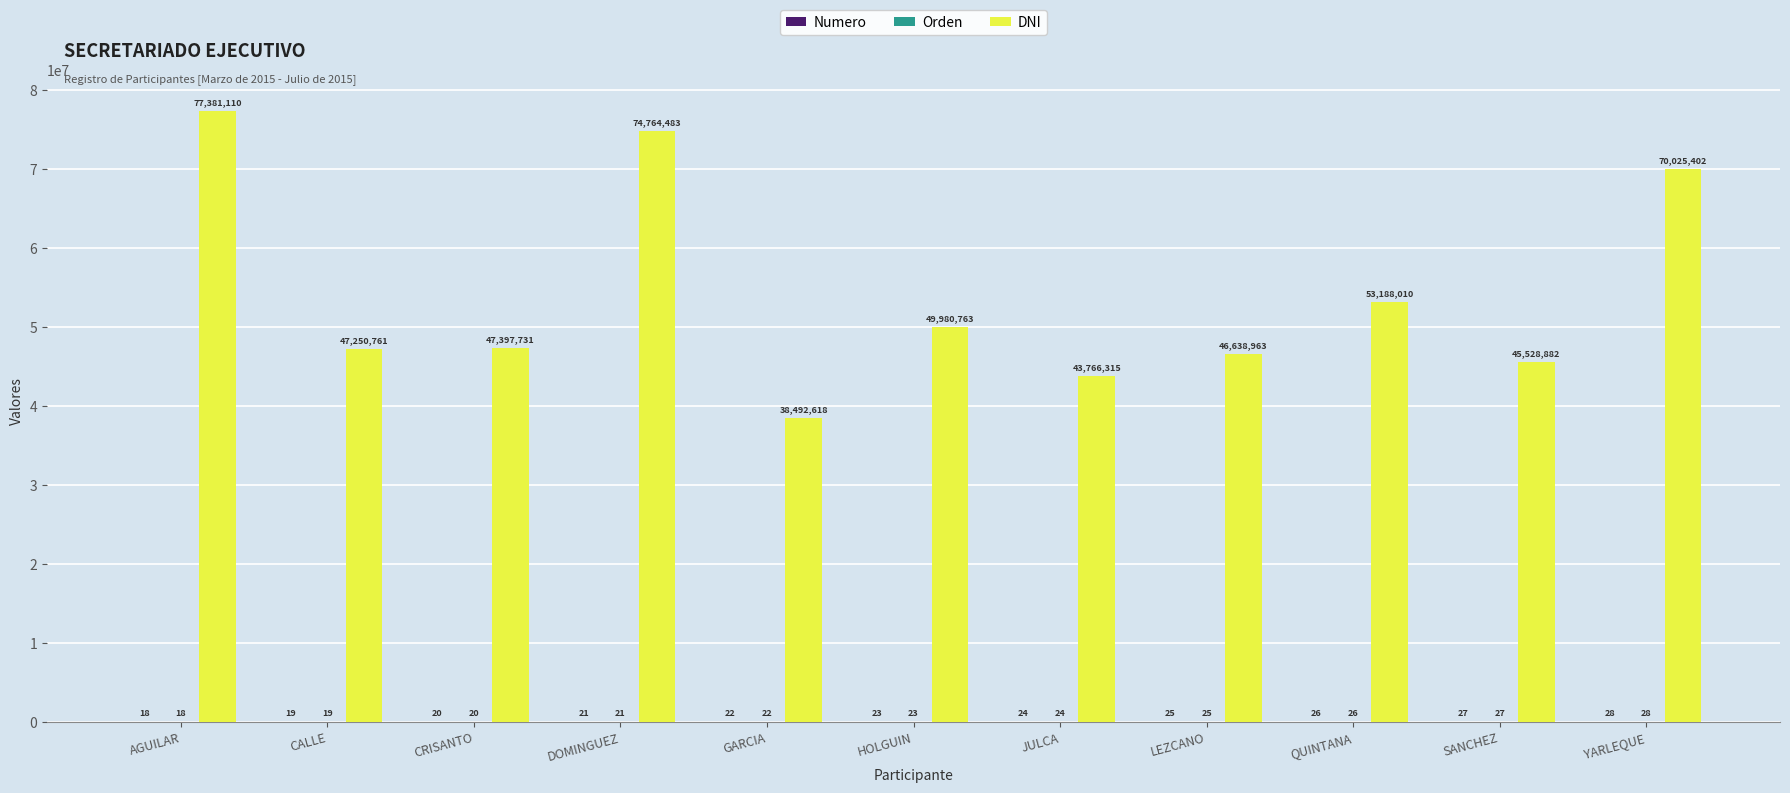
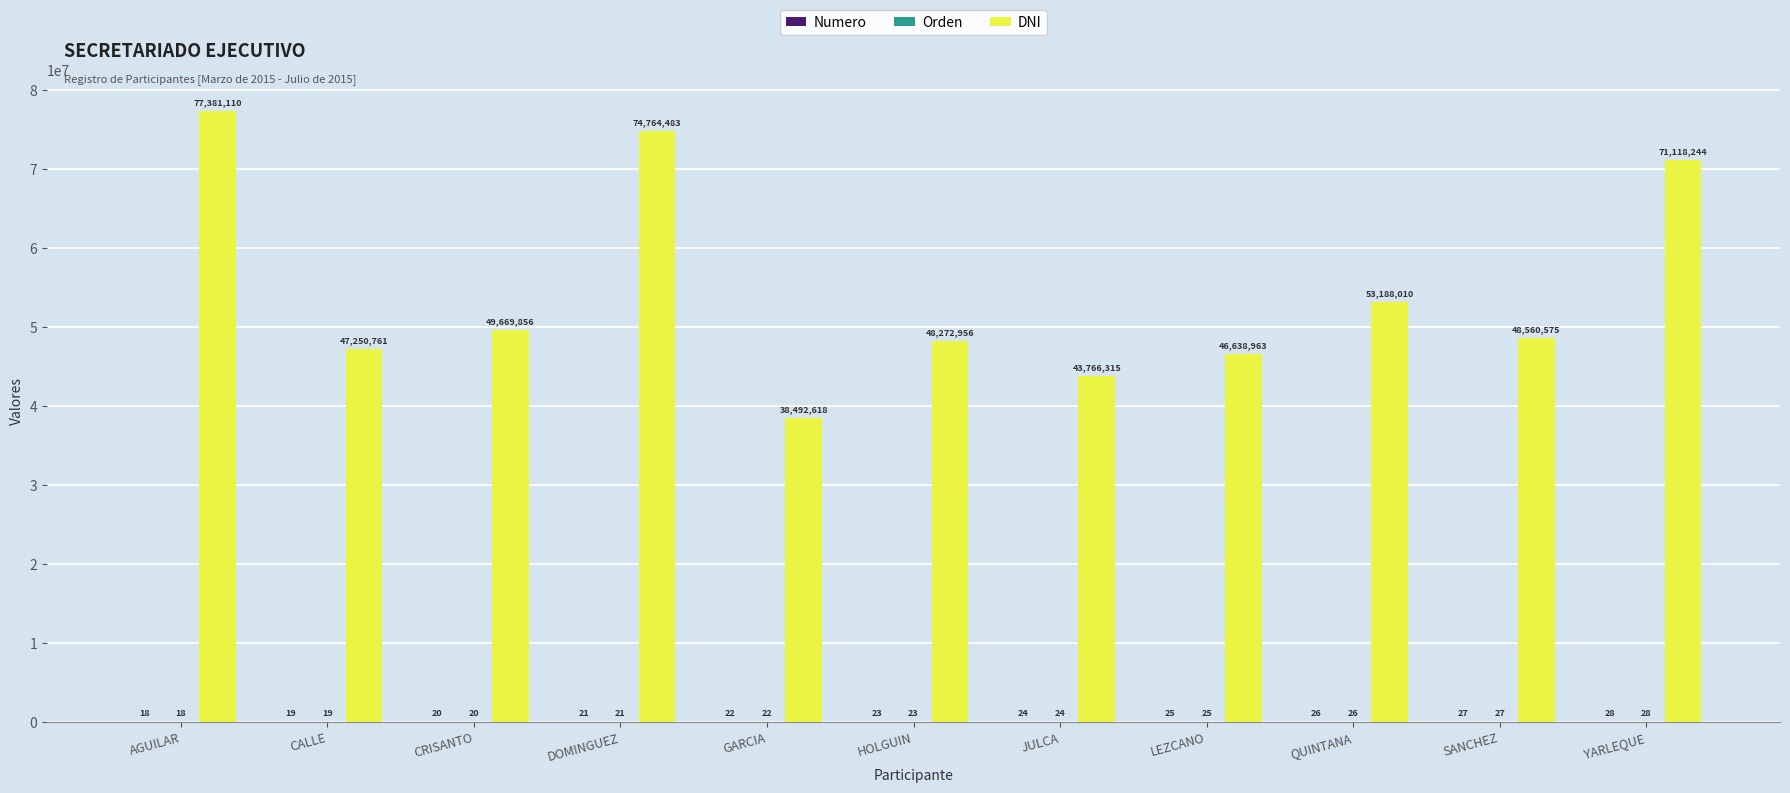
  {
    "Numero": {
      "AGUILAR": "18",
      "CALLE": "19",
      "CRISANTO": "20",
      "DOMINGUEZ": "21",
      "GARCIA": "22",
      "HOLGUIN": "23",
      "JULCA": "24",
      "LEZCANO": "25",
      "QUINTANA": "26",
      "SANCHEZ": "27",
      "YARLEQUE": "28"
    },
    "Orden": {
      "AGUILAR": "18",
      "CALLE": "19",
      "CRISANTO": "20",
      "DOMINGUEZ": "21",
      "GARCIA": "22",
      "HOLGUIN": "23",
      "JULCA": "24",
      "LEZCANO": "25",
      "QUINTANA": "26",
      "SANCHEZ": "27",
      "YARLEQUE": "28"
    },
    "DNI": {
      "AGUILAR": "77,381,110",
      "CALLE": "47,250,761",
-     "CRISANTO": "47,397,731",
+     "CRISANTO": "49,669,856",
      "DOMINGUEZ": "74,764,483",
      "GARCIA": "38,492,618",
-     "HOLGUIN": "49,980,763",
+     "HOLGUIN": "48,272,956",
      "JULCA": "43,766,315",
      "LEZCANO": "46,638,963",
      "QUINTANA": "53,188,010",
-     "SANCHEZ": "45,528,882",
-     "YARLEQUE": "70,025,402"
+     "SANCHEZ": "48,560,575",
+     "YARLEQUE": "71,118,244"
    }
  }
